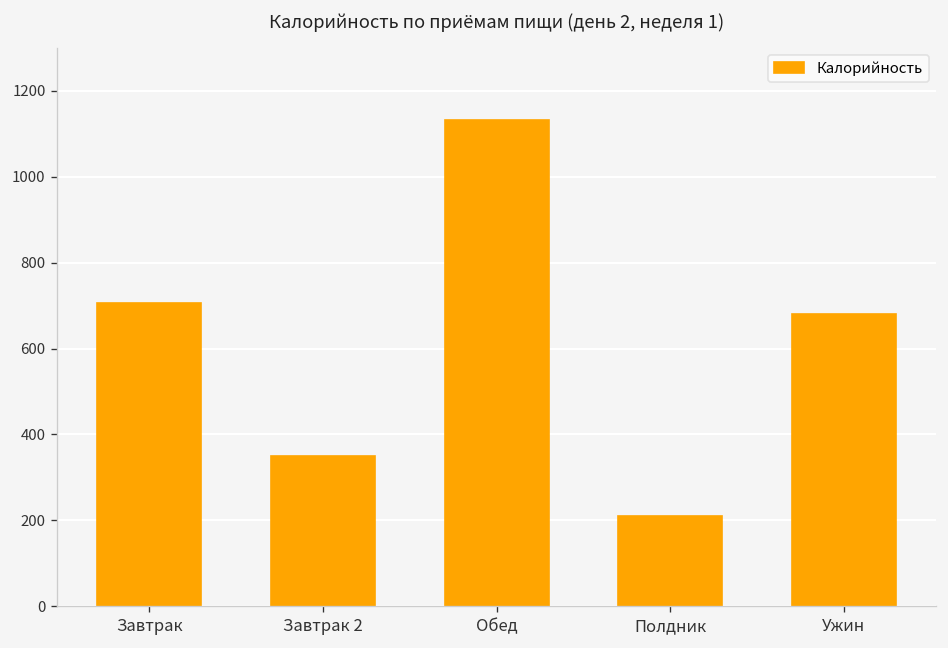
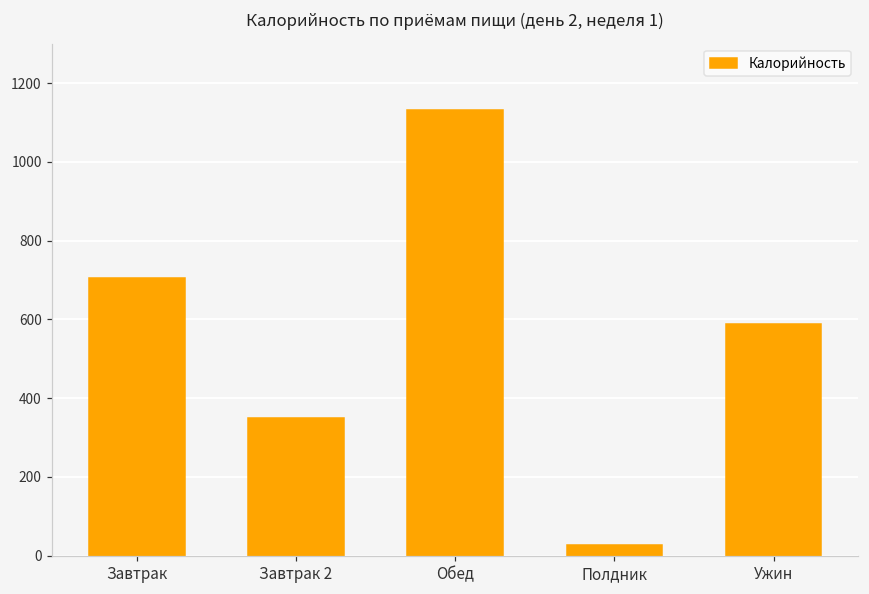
  {
    "Завтрак": 710,
    "Завтрак 2": 350,
    "Обед": 1130,
-   "Полдник": 210,
-   "Ужин": 680
+   "Полдник": 30,
+   "Ужин": 590
  }
